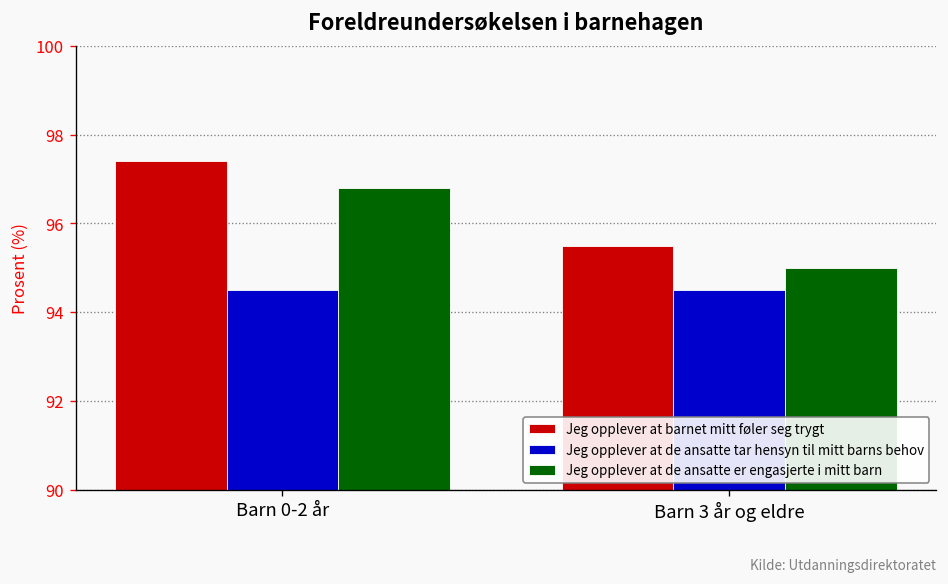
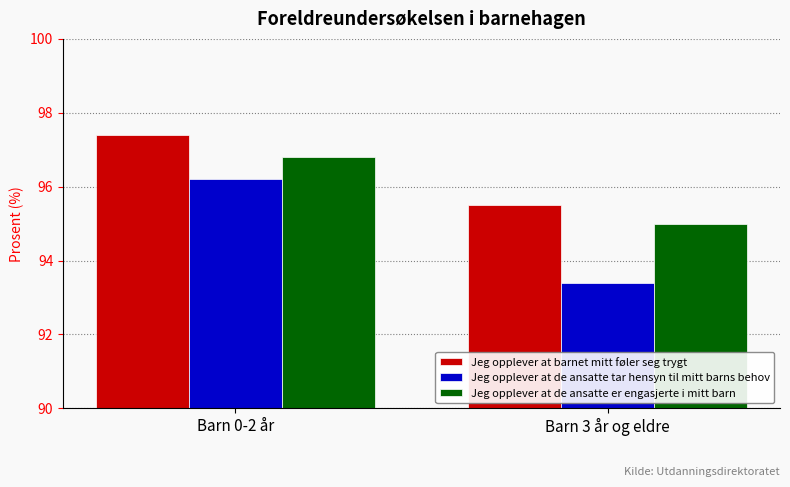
  {
    "Jeg opplever at barnet mitt føler seg trygt": {
      "Barn 0-2 år": 97.4,
      "Barn 3 år og eldre": 95.5
    },
    "Jeg opplever at de ansatte tar hensyn til mitt barns behov": {
-     "Barn 0-2 år": 94.5,
-     "Barn 3 år og eldre": 94.5
+     "Barn 0-2 år": 96.2,
+     "Barn 3 år og eldre": 93.4
    },
    "Jeg opplever at de ansatte er engasjerte i mitt barn": {
      "Barn 0-2 år": 96.8,
      "Barn 3 år og eldre": 95.0
    }
  }
